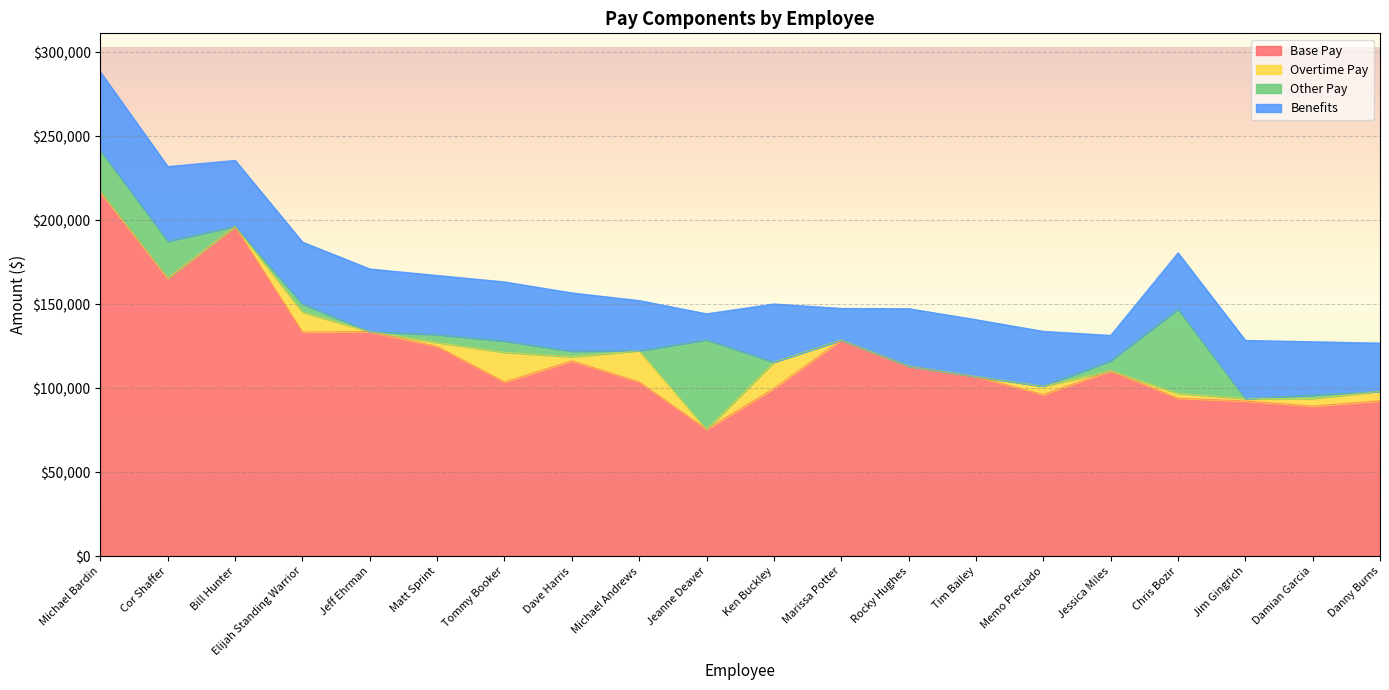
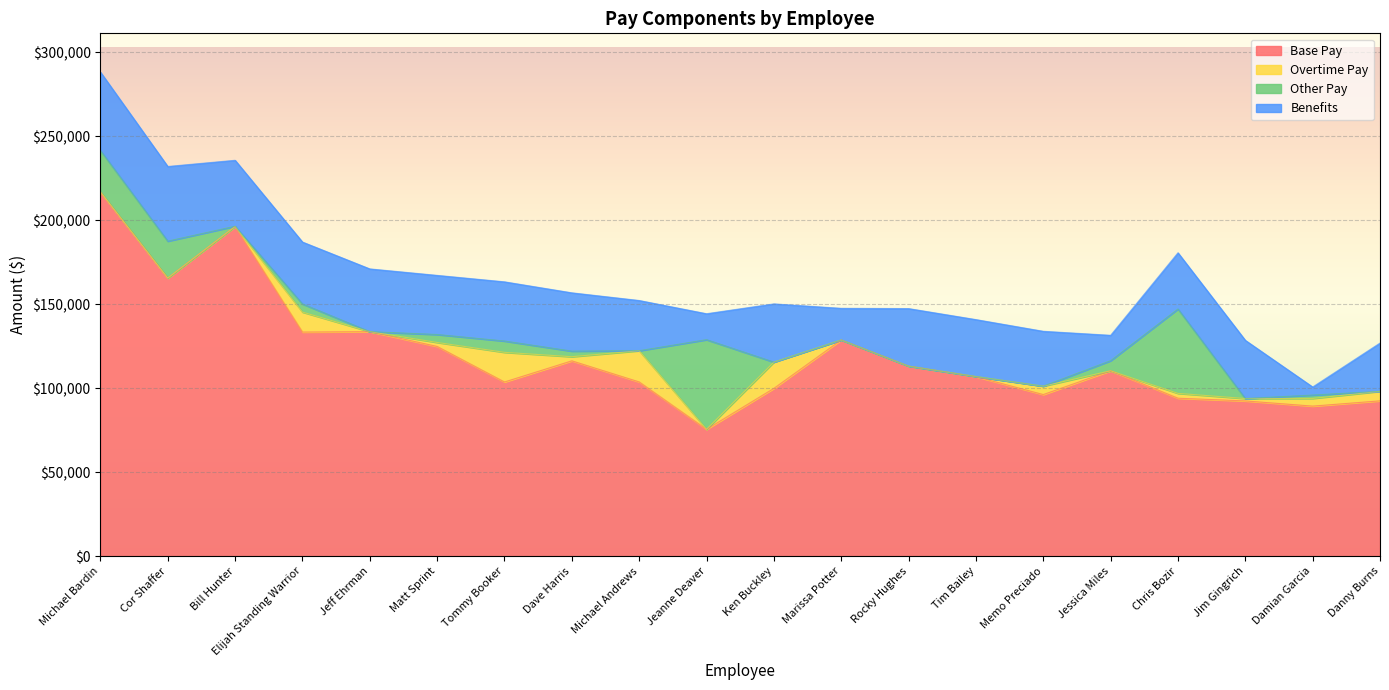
  {
    "Base Pay": {
      "Elijah Standing Warrior": "$133,000",
      "Matt Sprint": "$125,000",
      "Tommy Booker": "$104,000",
      "Dave Harris": "$116,000",
      "Michael Andrews": "$104,000",
      "Ken Buckley": "$100,000",
      "Memo Preciado": "$96,000",
      "Chris Bozir": "$94,000",
      "Damian Garcia": "$89,000",
      "Danny Burns": "$92,000"
    },
    "Overtime Pay": {
      "Elijah Standing Warrior": "$12,000",
      "Matt Sprint": "$2,000",
      "Tommy Booker": "$18,000",
      "Dave Harris": "$2,000",
      "Chris Bozir": "$3,000",
      "Damian Garcia": "$5,000"
    },
    "Other Pay": {
      "Michael Bardin": "$25,000",
      "Cor Shaffer": "$22,000",
      "Elijah Standing Warrior": "$5,000",
      "Matt Sprint": "$5,000",
      "Tommy Booker": "$7,000",
      "Dave Harris": "$3,000",
      "Jeanne Deaver": "$53,000",
      "Jessica Miles": "$6,000",
      "Chris Bozir": "$50,000",
      "Damian Garcia": "$2,000"
    },
    "Benefits": {
      "Michael Bardin": "$47,000",
      "Cor Shaffer": "$44,000",
      "Bill Hunter": "$39,000",
      "Elijah Standing Warrior": "$37,000",
      "Jeff Ehrman": "$37,000",
      "Matt Sprint": "$35,000",
      "Tommy Booker": "$35,000",
      "Dave Harris": "$35,000",
      "Michael Andrews": "$30,000",
      "Jeanne Deaver": "$15,000",
      "Ken Buckley": "$35,000",
      "Marissa Potter": "$19,000",
      "Rocky Hughes": "$34,000",
      "Tim Bailey": "$34,000",
      "Memo Preciado": "$33,000",
      "Jessica Miles": "$15,000",
      "Chris Bozir": "$33,000",
      "Jim Gingrich": "$35,000",
-     "Damian Garcia": "$32,000",
+     "Damian Garcia": "$5,000",
      "Danny Burns": "$29,000"
    }
  }
